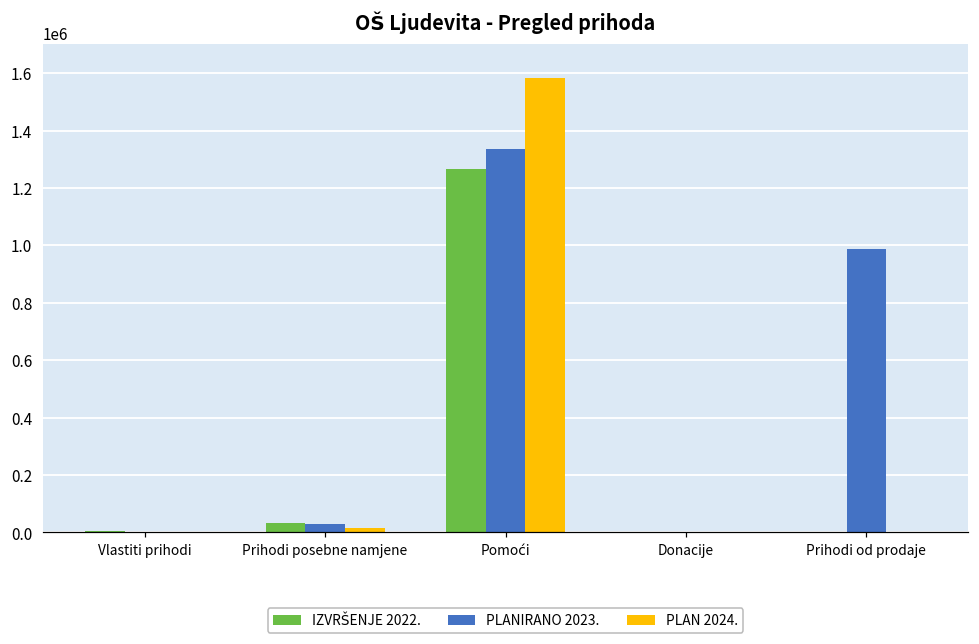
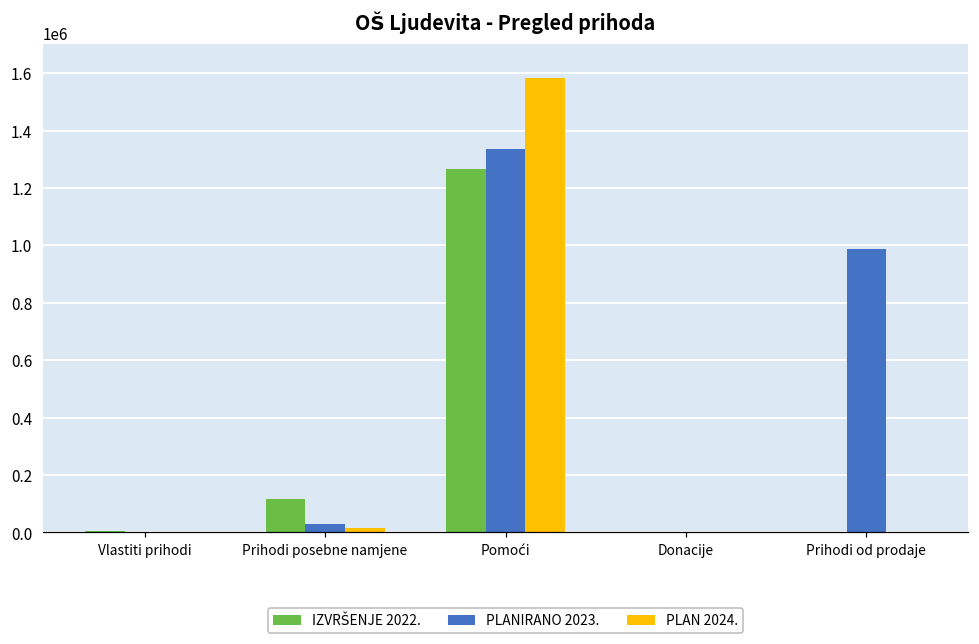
  {
    "IZVRŠENJE 2022.": {
-     "Prihodi posebne namjene": 30000,
+     "Prihodi posebne namjene": 120000,
      "Pomoći": 1260000
    },
    "PLANIRANO 2023.": {
      "Prihodi posebne namjene": 30000,
      "Pomoći": 1330000,
      "Prihodi od prodaje": 990000
    },
    "PLAN 2024.": {
      "Prihodi posebne namjene": 20000,
      "Pomoći": 1580000
    }
  }
